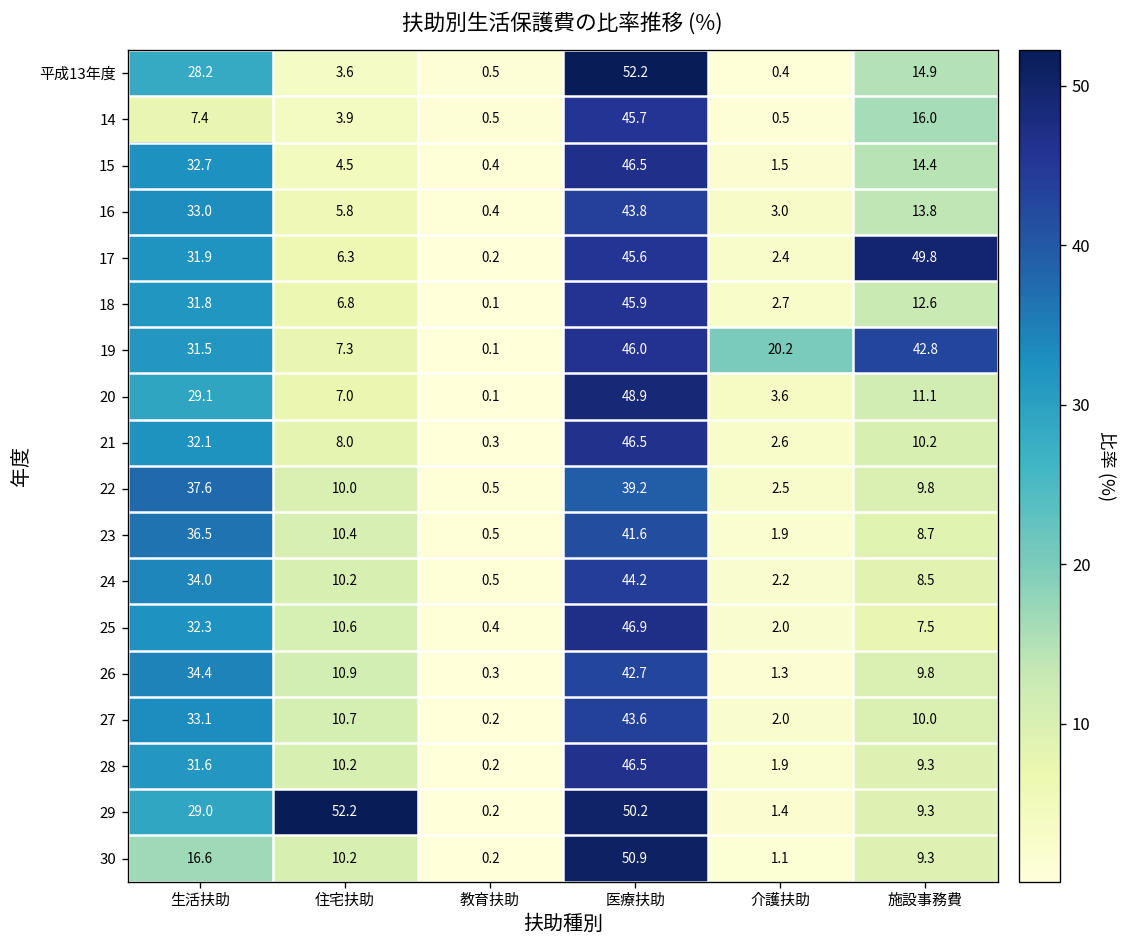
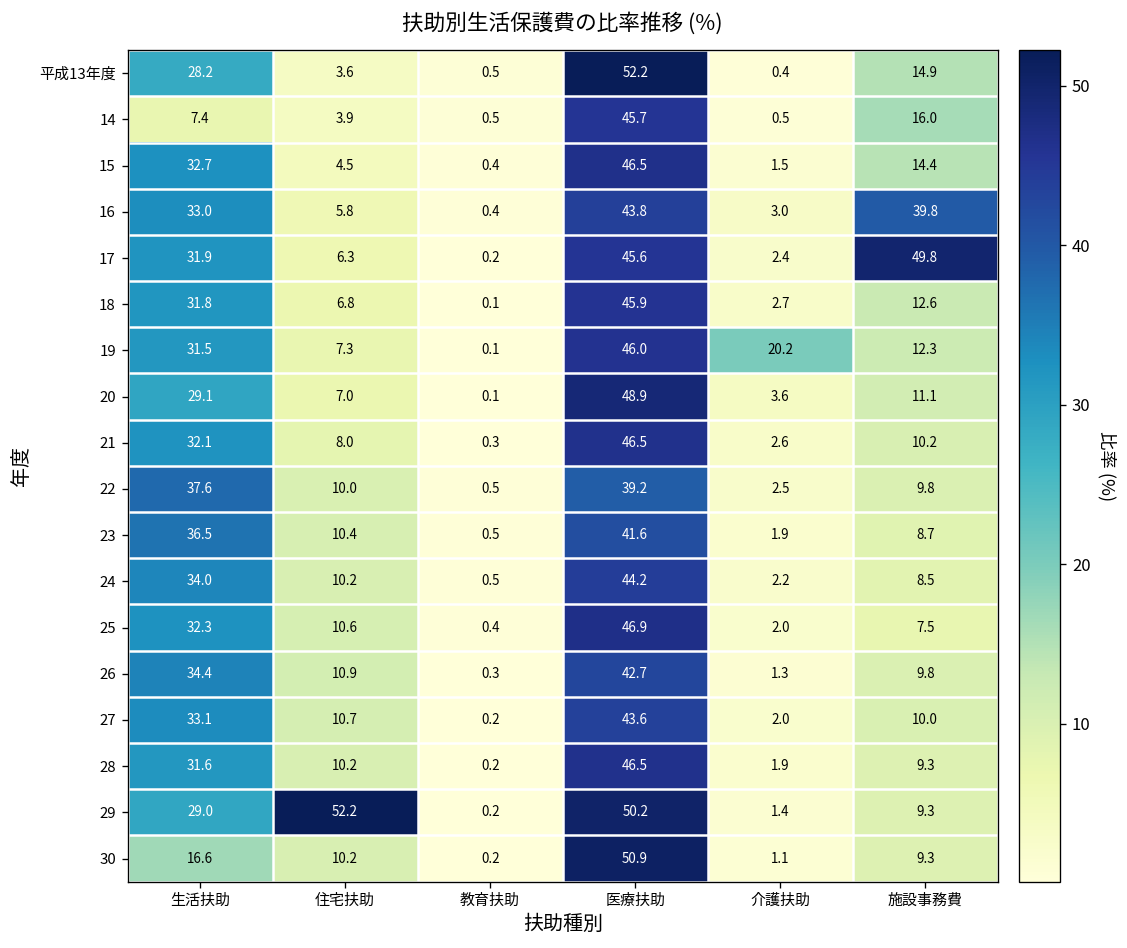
  {
    "平成13年度": {
      "生活扶助": 28.2,
      "住宅扶助": 3.6,
      "教育扶助": 0.5,
      "医療扶助": 52.2,
      "介護扶助": 0.4,
      "施設事務費": 14.9
    },
    "14": {
      "生活扶助": 7.4,
      "住宅扶助": 3.9,
      "教育扶助": 0.5,
      "医療扶助": 45.7,
      "介護扶助": 0.5,
      "施設事務費": 16.0
    },
    "15": {
      "生活扶助": 32.7,
      "住宅扶助": 4.5,
      "教育扶助": 0.4,
      "医療扶助": 46.5,
      "介護扶助": 1.5,
      "施設事務費": 14.4
    },
    "16": {
      "生活扶助": 33.0,
      "住宅扶助": 5.8,
      "教育扶助": 0.4,
      "医療扶助": 43.8,
      "介護扶助": 3.0,
-     "施設事務費": 13.8
+     "施設事務費": 39.8
    },
    "17": {
      "生活扶助": 31.9,
      "住宅扶助": 6.3,
      "教育扶助": 0.2,
      "医療扶助": 45.6,
      "介護扶助": 2.4,
      "施設事務費": 49.8
    },
    "18": {
      "生活扶助": 31.8,
      "住宅扶助": 6.8,
      "教育扶助": 0.1,
      "医療扶助": 45.9,
      "介護扶助": 2.7,
      "施設事務費": 12.6
    },
    "19": {
      "生活扶助": 31.5,
      "住宅扶助": 7.3,
      "教育扶助": 0.1,
      "医療扶助": 46.0,
      "介護扶助": 20.2,
-     "施設事務費": 42.8
+     "施設事務費": 12.3
    },
    "20": {
      "生活扶助": 29.1,
      "住宅扶助": 7.0,
      "教育扶助": 0.1,
      "医療扶助": 48.9,
      "介護扶助": 3.6,
      "施設事務費": 11.1
    },
    "21": {
      "生活扶助": 32.1,
      "住宅扶助": 8.0,
      "教育扶助": 0.3,
      "医療扶助": 46.5,
      "介護扶助": 2.6,
      "施設事務費": 10.2
    },
    "22": {
      "生活扶助": 37.6,
      "住宅扶助": 10.0,
      "教育扶助": 0.5,
      "医療扶助": 39.2,
      "介護扶助": 2.5,
      "施設事務費": 9.8
    },
    "23": {
      "生活扶助": 36.5,
      "住宅扶助": 10.4,
      "教育扶助": 0.5,
      "医療扶助": 41.6,
      "介護扶助": 1.9,
      "施設事務費": 8.7
    },
    "24": {
      "生活扶助": 34.0,
      "住宅扶助": 10.2,
      "教育扶助": 0.5,
      "医療扶助": 44.2,
      "介護扶助": 2.2,
      "施設事務費": 8.5
    },
    "25": {
      "生活扶助": 32.3,
      "住宅扶助": 10.6,
      "教育扶助": 0.4,
      "医療扶助": 46.9,
      "介護扶助": 2.0,
      "施設事務費": 7.5
    },
    "26": {
      "生活扶助": 34.4,
      "住宅扶助": 10.9,
      "教育扶助": 0.3,
      "医療扶助": 42.7,
      "介護扶助": 1.3,
      "施設事務費": 9.8
    },
    "27": {
      "生活扶助": 33.1,
      "住宅扶助": 10.7,
      "教育扶助": 0.2,
      "医療扶助": 43.6,
      "介護扶助": 2.0,
      "施設事務費": 10.0
    },
    "28": {
      "生活扶助": 31.6,
      "住宅扶助": 10.2,
      "教育扶助": 0.2,
      "医療扶助": 46.5,
      "介護扶助": 1.9,
      "施設事務費": 9.3
    },
    "29": {
      "生活扶助": 29.0,
      "住宅扶助": 52.2,
      "教育扶助": 0.2,
      "医療扶助": 50.2,
      "介護扶助": 1.4,
      "施設事務費": 9.3
    },
    "30": {
      "生活扶助": 16.6,
      "住宅扶助": 10.2,
      "教育扶助": 0.2,
      "医療扶助": 50.9,
      "介護扶助": 1.1,
      "施設事務費": 9.3
    }
  }
